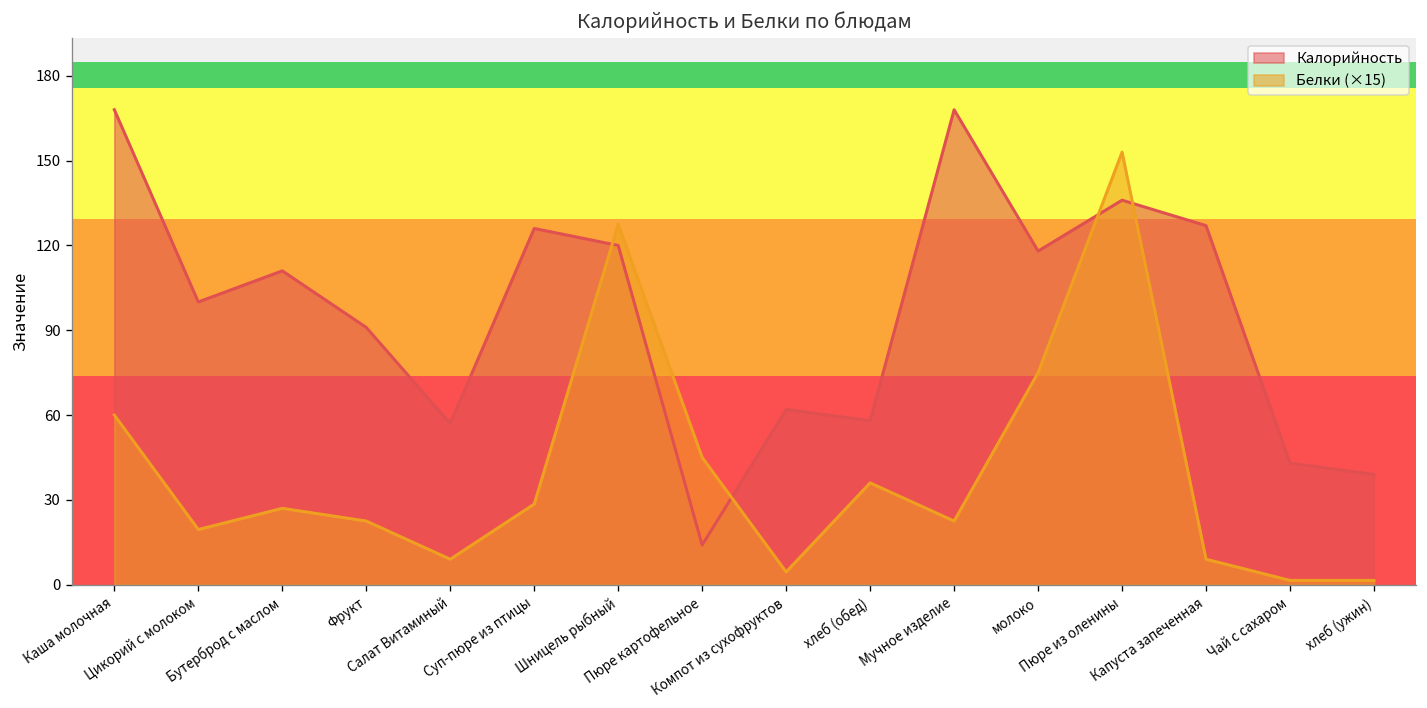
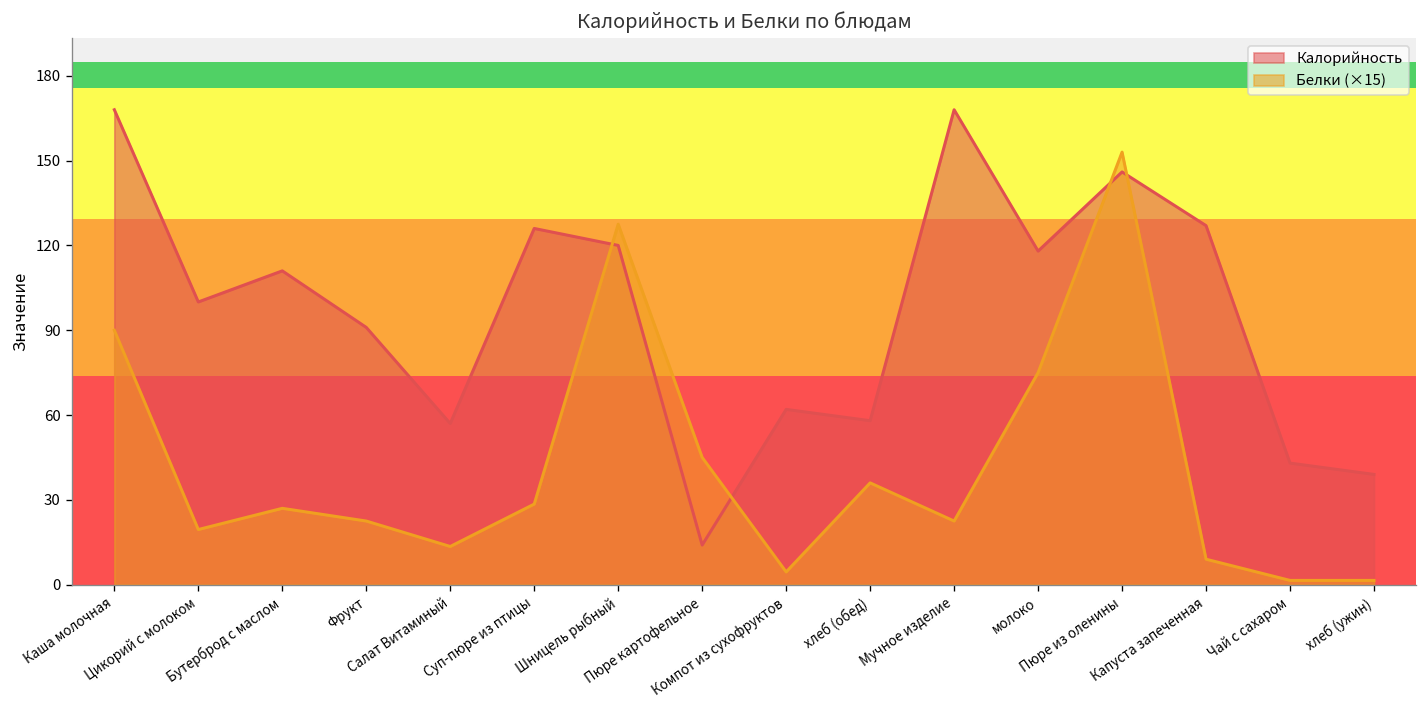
  {
    "Калорийность": {
      "Каша молочная": 168,
      "Цикорий с молоком": 100,
      "Бутерброд с маслом": 111,
      "Фрукт": 91,
      "Салат Витаминый": 57,
      "Суп-пюре из птицы": 126,
      "Шницель рыбный": 120,
      "Пюре картофельное": 14,
      "Компот из сухофруктов": 62,
      "хлеб (обед)": 58,
      "Мучное изделие": 168,
      "молоко": 118,
-     "Пюре из оленины": 136,
+     "Пюре из оленины": 146,
      "Капуста запеченная": 127,
      "Чай с сахаром": 43,
      "хлеб (ужин)": 39
    },
    "Белки (×15)": {
-     "Каша молочная": 60,
+     "Каша молочная": 90,
      "Цикорий с молоком": 20,
      "Бутерброд с маслом": 27,
      "Фрукт": 23,
-     "Салат Витаминый": 9,
+     "Салат Витаминый": 14,
      "Суп-пюре из птицы": 29,
      "Шницель рыбный": 128,
      "Пюре картофельное": 45,
      "Компот из сухофруктов": 5,
      "хлеб (обед)": 36,
      "Мучное изделие": 23,
      "молоко": 75,
      "Пюре из оленины": 153,
      "Капуста запеченная": 9,
      "Чай с сахаром": 2,
      "хлеб (ужин)": 2
    }
  }
